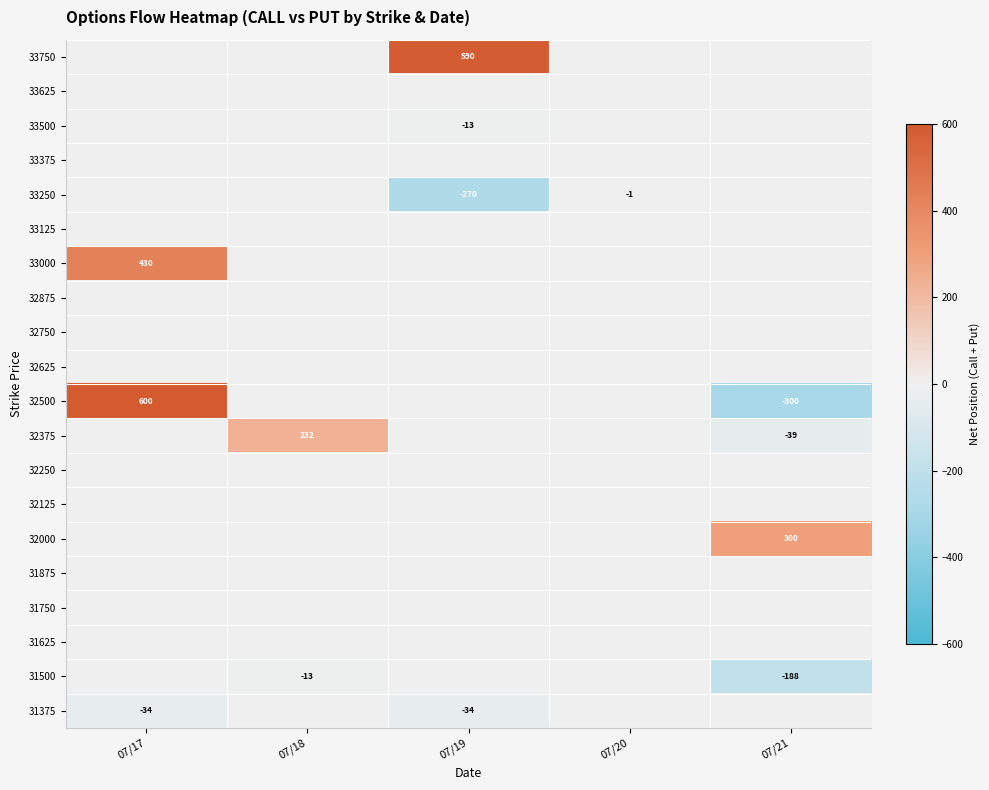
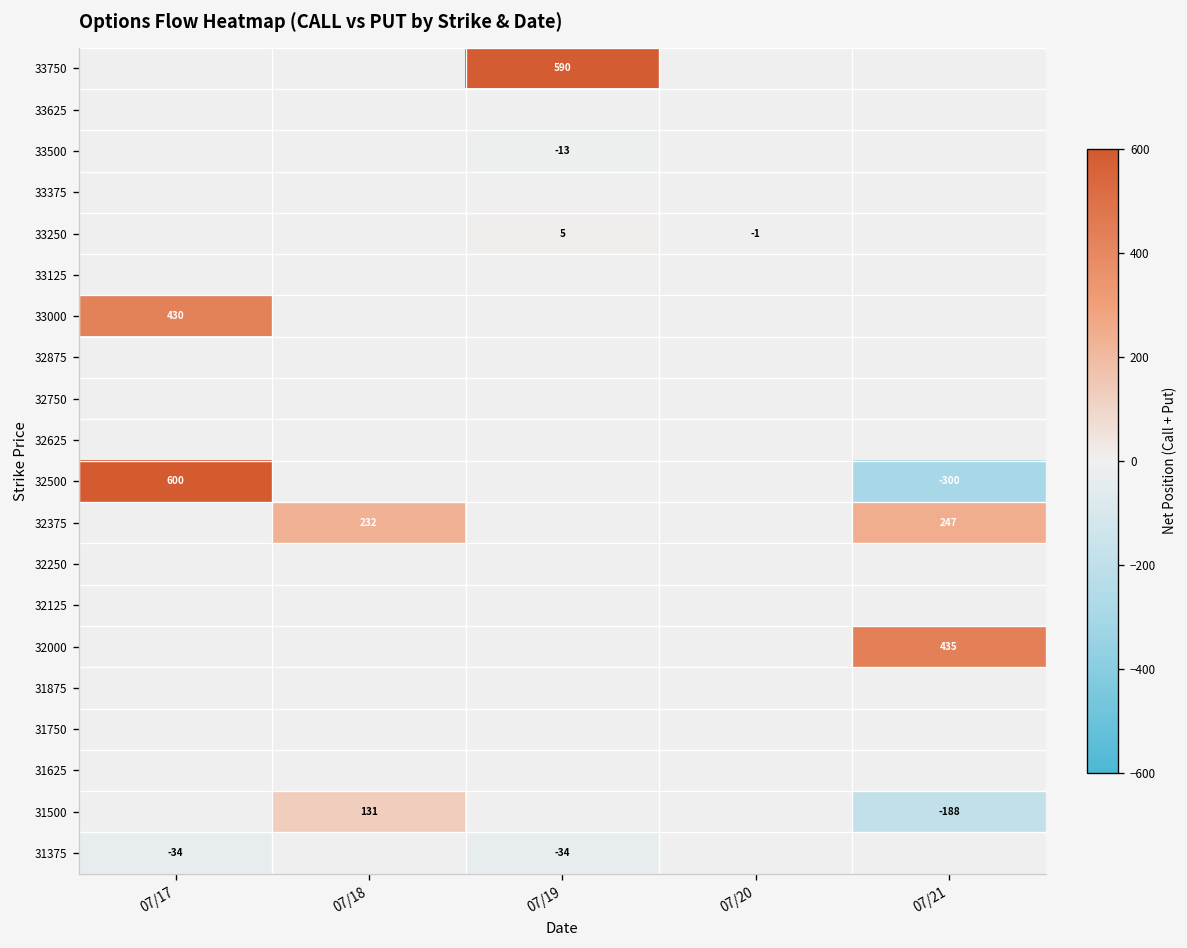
  {
    "33750": {
      "07/19": 590
    },
    "33500": {
      "07/19": -13
    },
    "33250": {
-     "07/19": -270,
+     "07/19": 5,
      "07/20": -1
    },
    "33000": {
      "07/17": 430
    },
    "32500": {
      "07/17": 600,
      "07/21": -300
    },
    "32375": {
      "07/18": 232,
-     "07/21": -39
+     "07/21": 247
    },
    "32000": {
-     "07/21": 300
+     "07/21": 435
    },
    "31500": {
-     "07/18": -13,
+     "07/18": 131,
      "07/21": -188
    },
    "31375": {
      "07/17": -34,
      "07/19": -34
    }
  }
